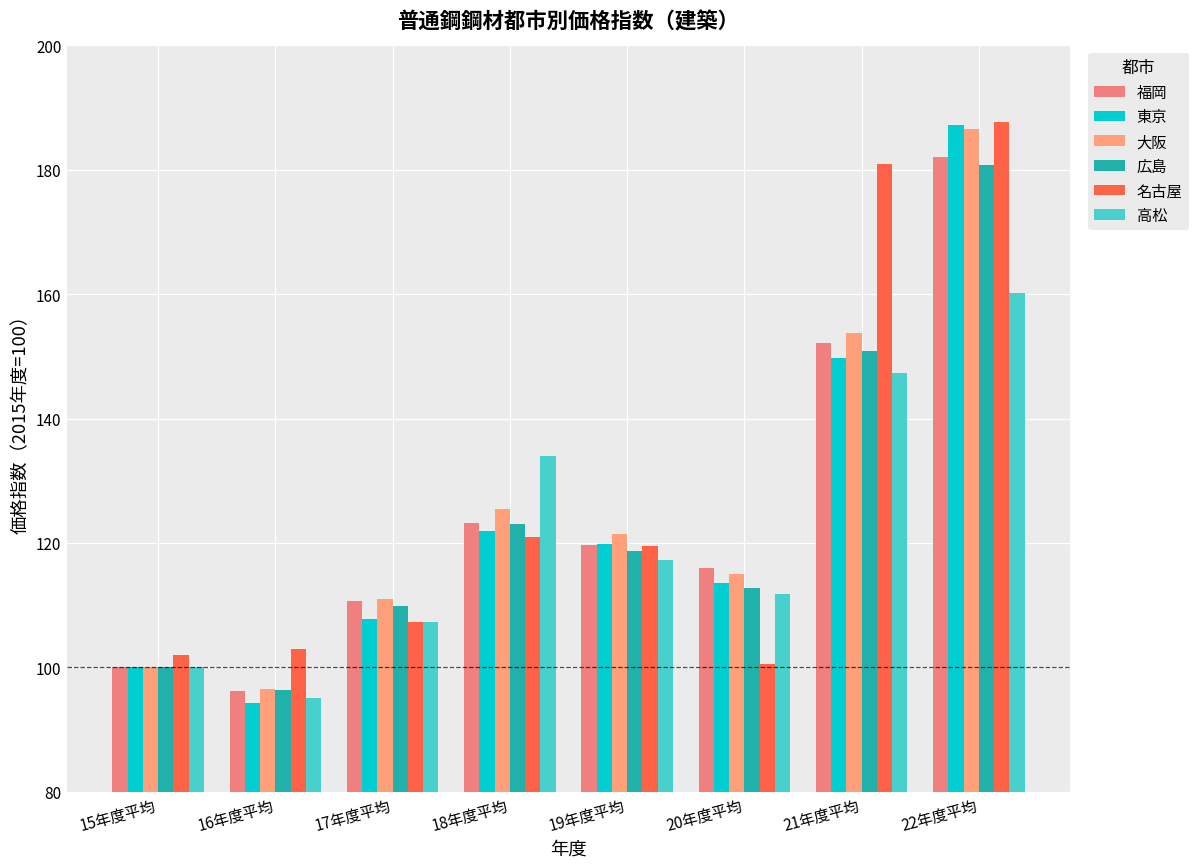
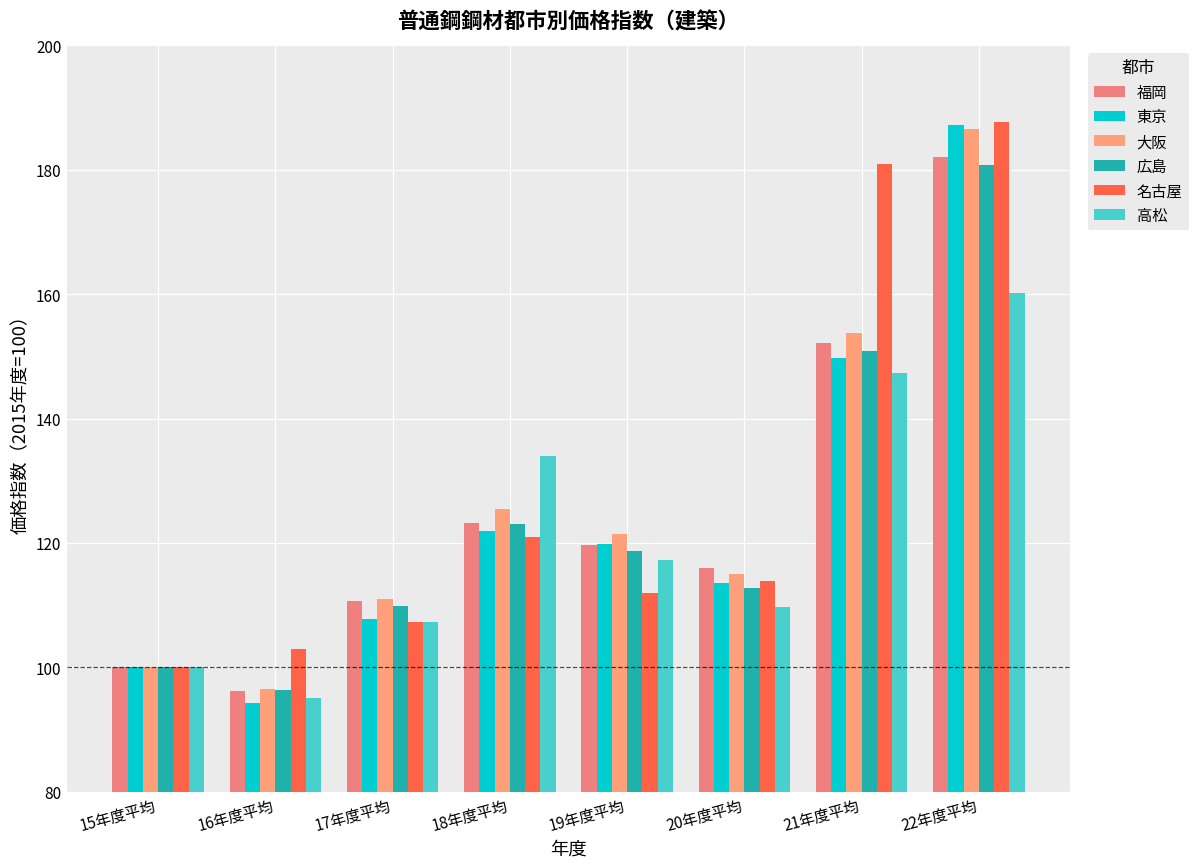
  {
    "名古屋": {
-     "15年度平均": 102,
+     "15年度平均": 100,
      "16年度平均": 103,
      "17年度平均": 107,
      "18年度平均": 121,
-     "19年度平均": 120,
-     "20年度平均": 101,
+     "19年度平均": 112,
+     "20年度平均": 114,
      "21年度平均": 181,
      "22年度平均": 188
    },
    "高松": {
      "15年度平均": 100,
      "16年度平均": 95,
      "17年度平均": 107,
      "18年度平均": 134,
      "19年度平均": 117,
-     "20年度平均": 112,
+     "20年度平均": 110,
      "21年度平均": 147,
      "22年度平均": 160
    }
  }
